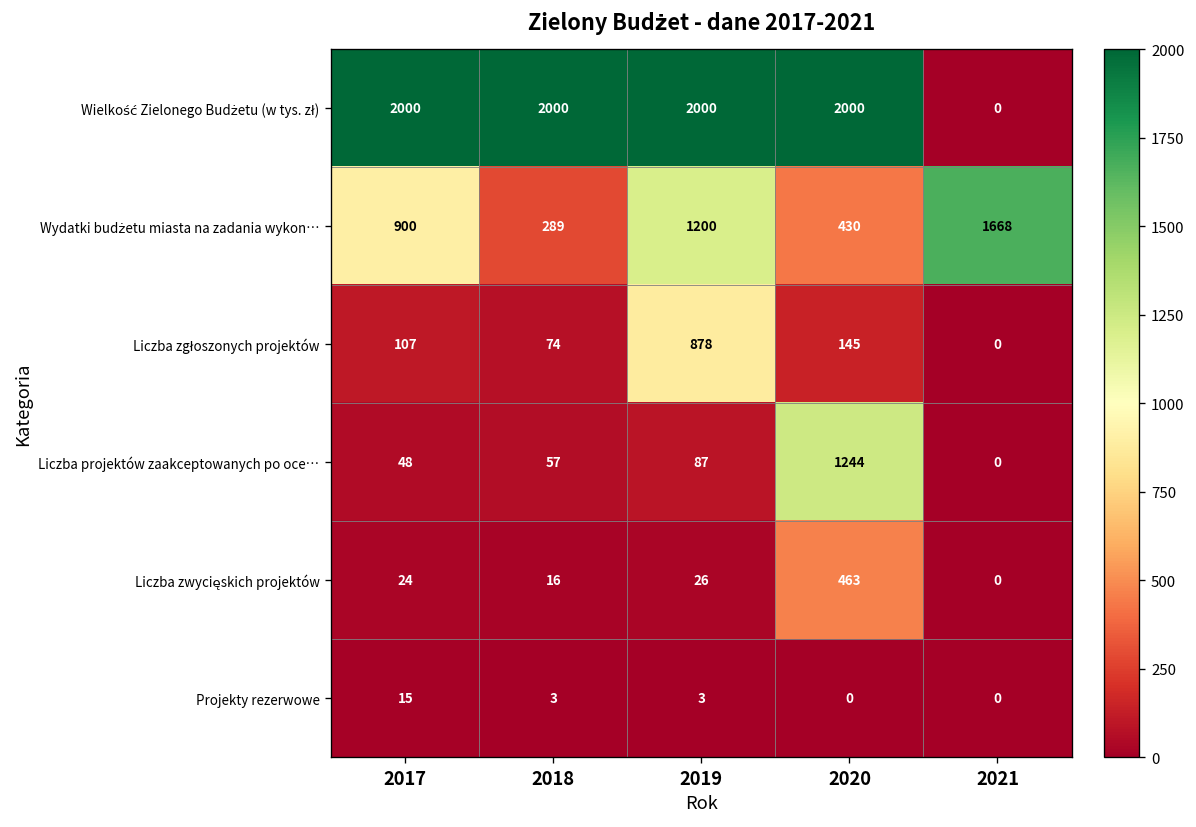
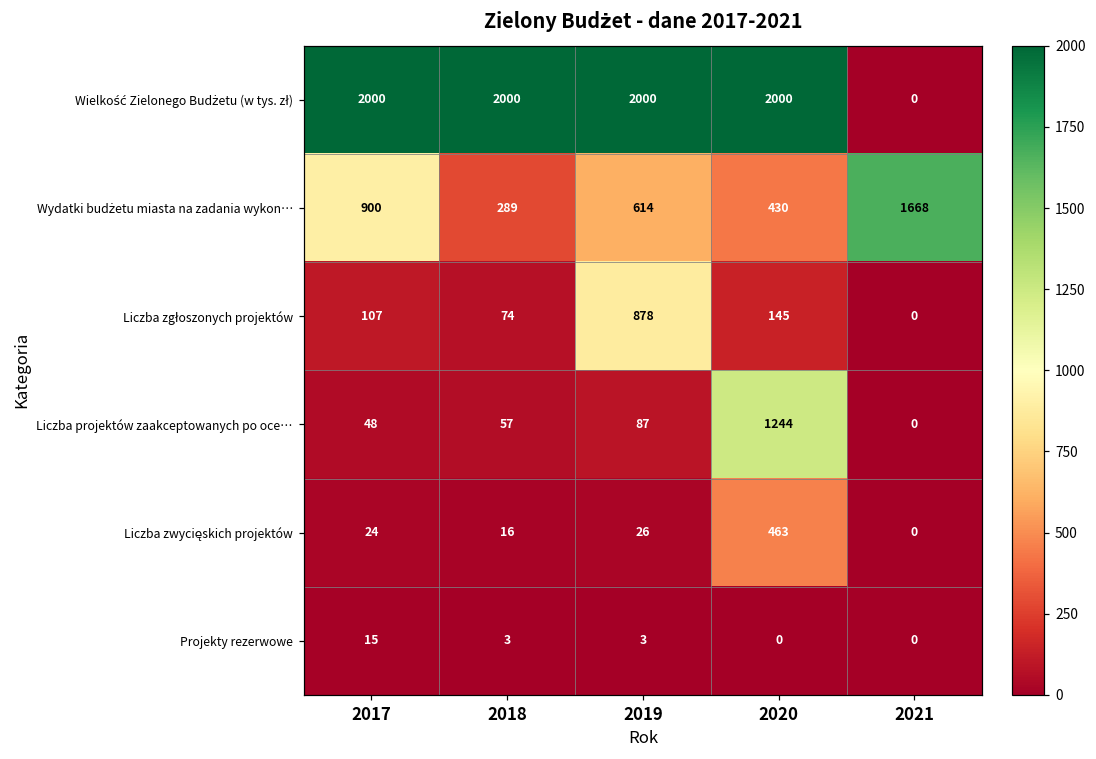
  {
    "Wielkość Zielonego Budżetu (w tys. zł)": {
      "2017": 2000,
      "2018": 2000,
      "2019": 2000,
      "2020": 2000,
      "2021": 0
    },
    "Wydatki budżetu miasta na zadania wykon…": {
      "2017": 900,
      "2018": 289,
-     "2019": 1200,
+     "2019": 614,
      "2020": 430,
      "2021": 1668
    },
    "Liczba zgłoszonych projektów": {
      "2017": 107,
      "2018": 74,
      "2019": 878,
      "2020": 145,
      "2021": 0
    },
    "Liczba projektów zaakceptowanych po oce…": {
      "2017": 48,
      "2018": 57,
      "2019": 87,
      "2020": 1244,
      "2021": 0
    },
    "Liczba zwycięskich projektów": {
      "2017": 24,
      "2018": 16,
      "2019": 26,
      "2020": 463,
      "2021": 0
    },
    "Projekty rezerwowe": {
      "2017": 15,
      "2018": 3,
      "2019": 3,
      "2020": 0,
      "2021": 0
    }
  }
